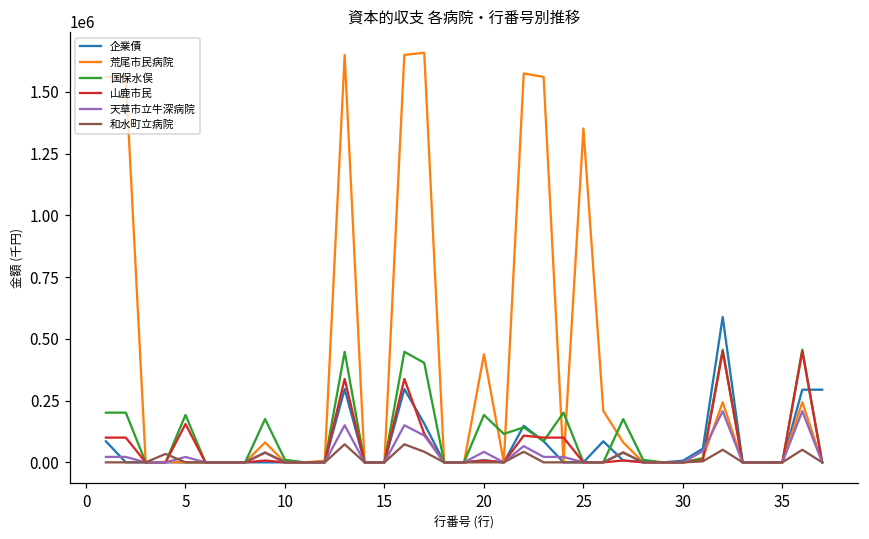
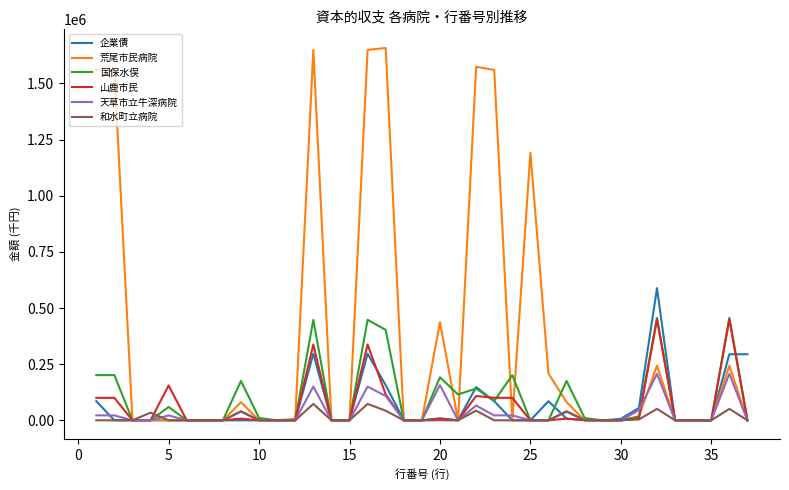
  {
    "荒尾市民病院": {
      "20": 440000,
-     "25": 1350000
+     "25": 1190000
    },
    "国保水俣": {
-     "5": 190000,
+     "5": 60000,
      "20": 190000
    },
    "山鹿市民": {
      "5": 160000
    },
    "天草市立牛深病院": {
      "5": 20000,
-     "20": 40000
+     "20": 160000
    }
  }
